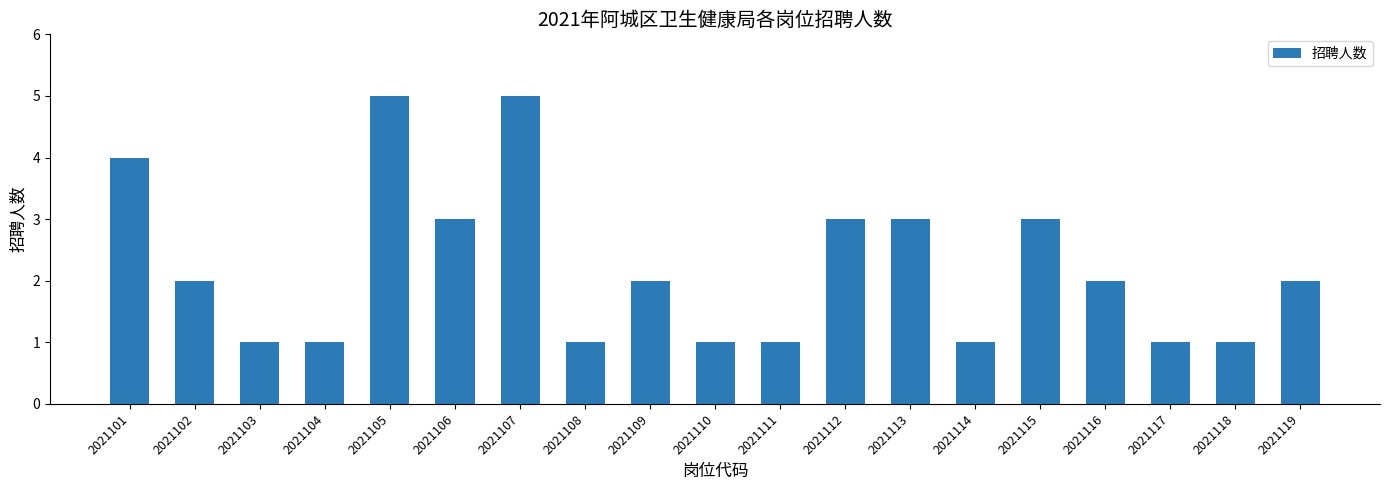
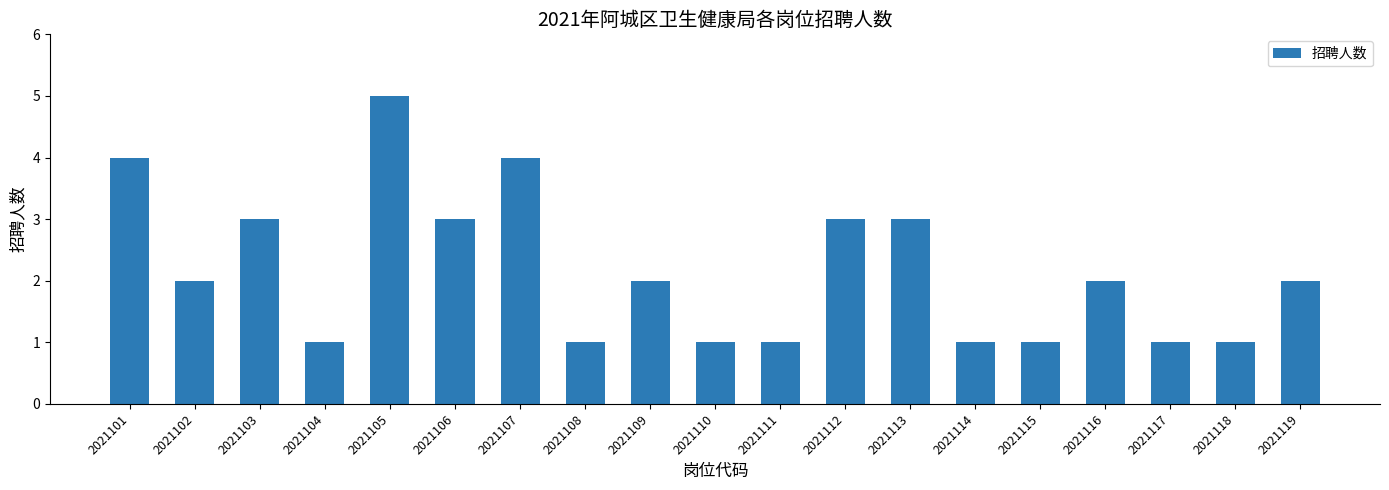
  {
    "2021101": 4,
    "2021102": 2,
-   "2021103": 1,
+   "2021103": 3,
    "2021104": 1,
    "2021105": 5,
    "2021106": 3,
-   "2021107": 5,
+   "2021107": 4,
    "2021108": 1,
    "2021109": 2,
    "2021110": 1,
    "2021111": 1,
    "2021112": 3,
    "2021113": 3,
    "2021114": 1,
-   "2021115": 3,
+   "2021115": 1,
    "2021116": 2,
    "2021117": 1,
    "2021118": 1,
    "2021119": 2
  }
